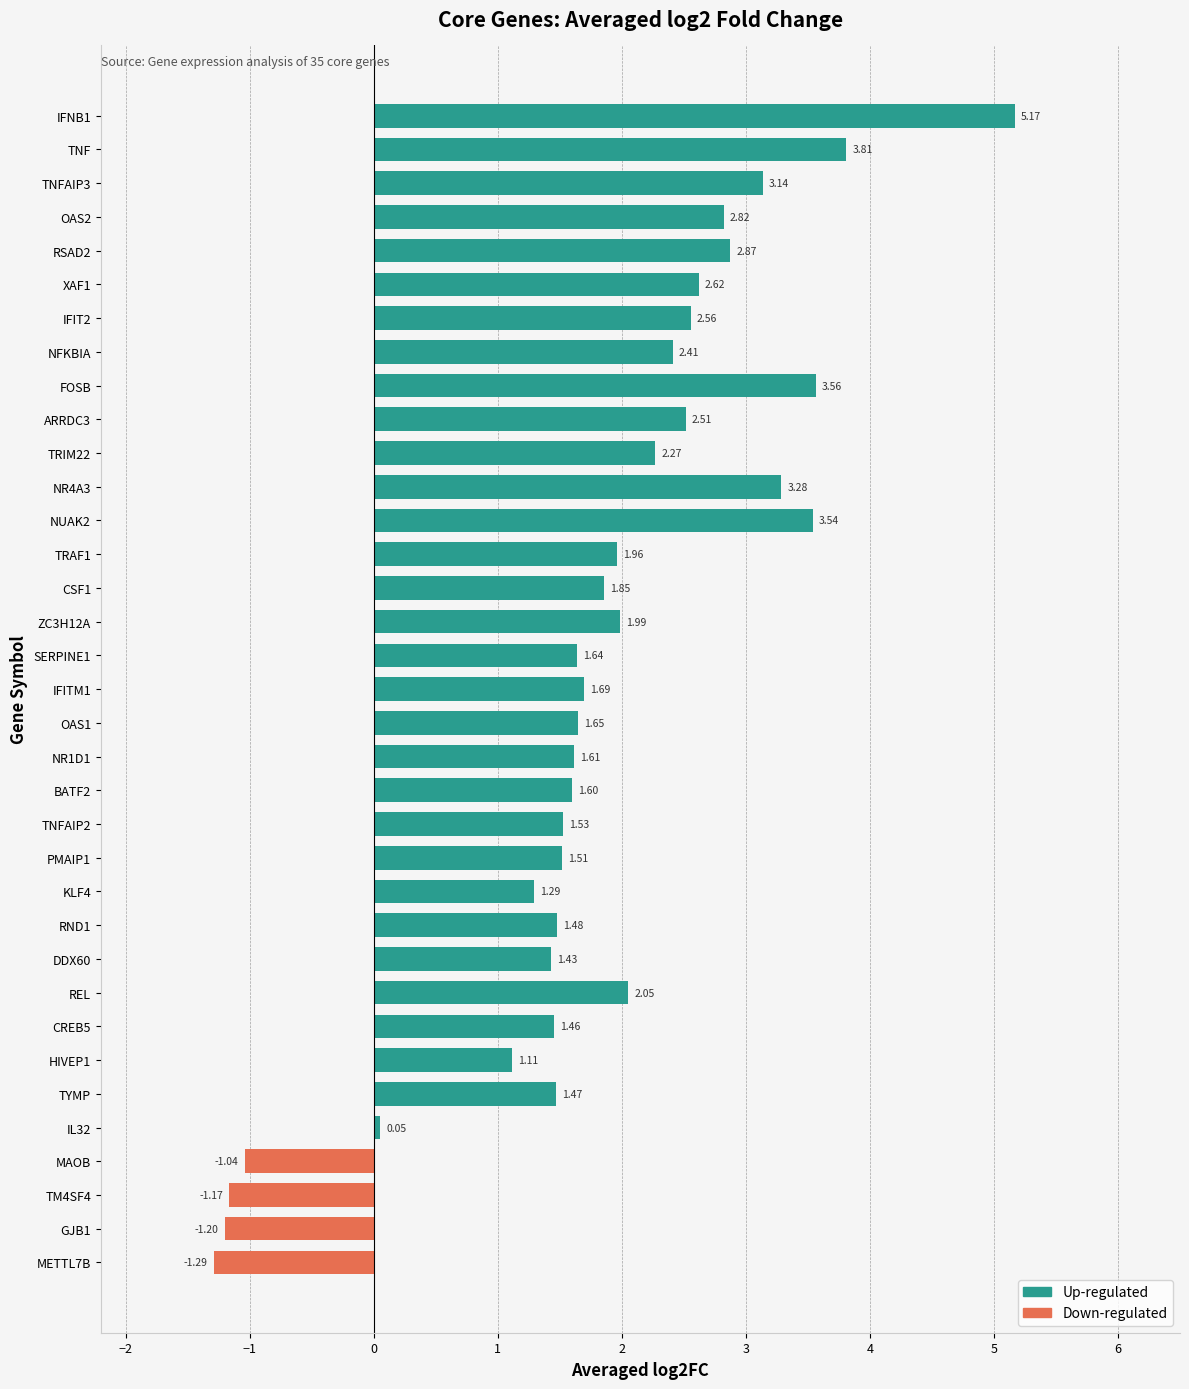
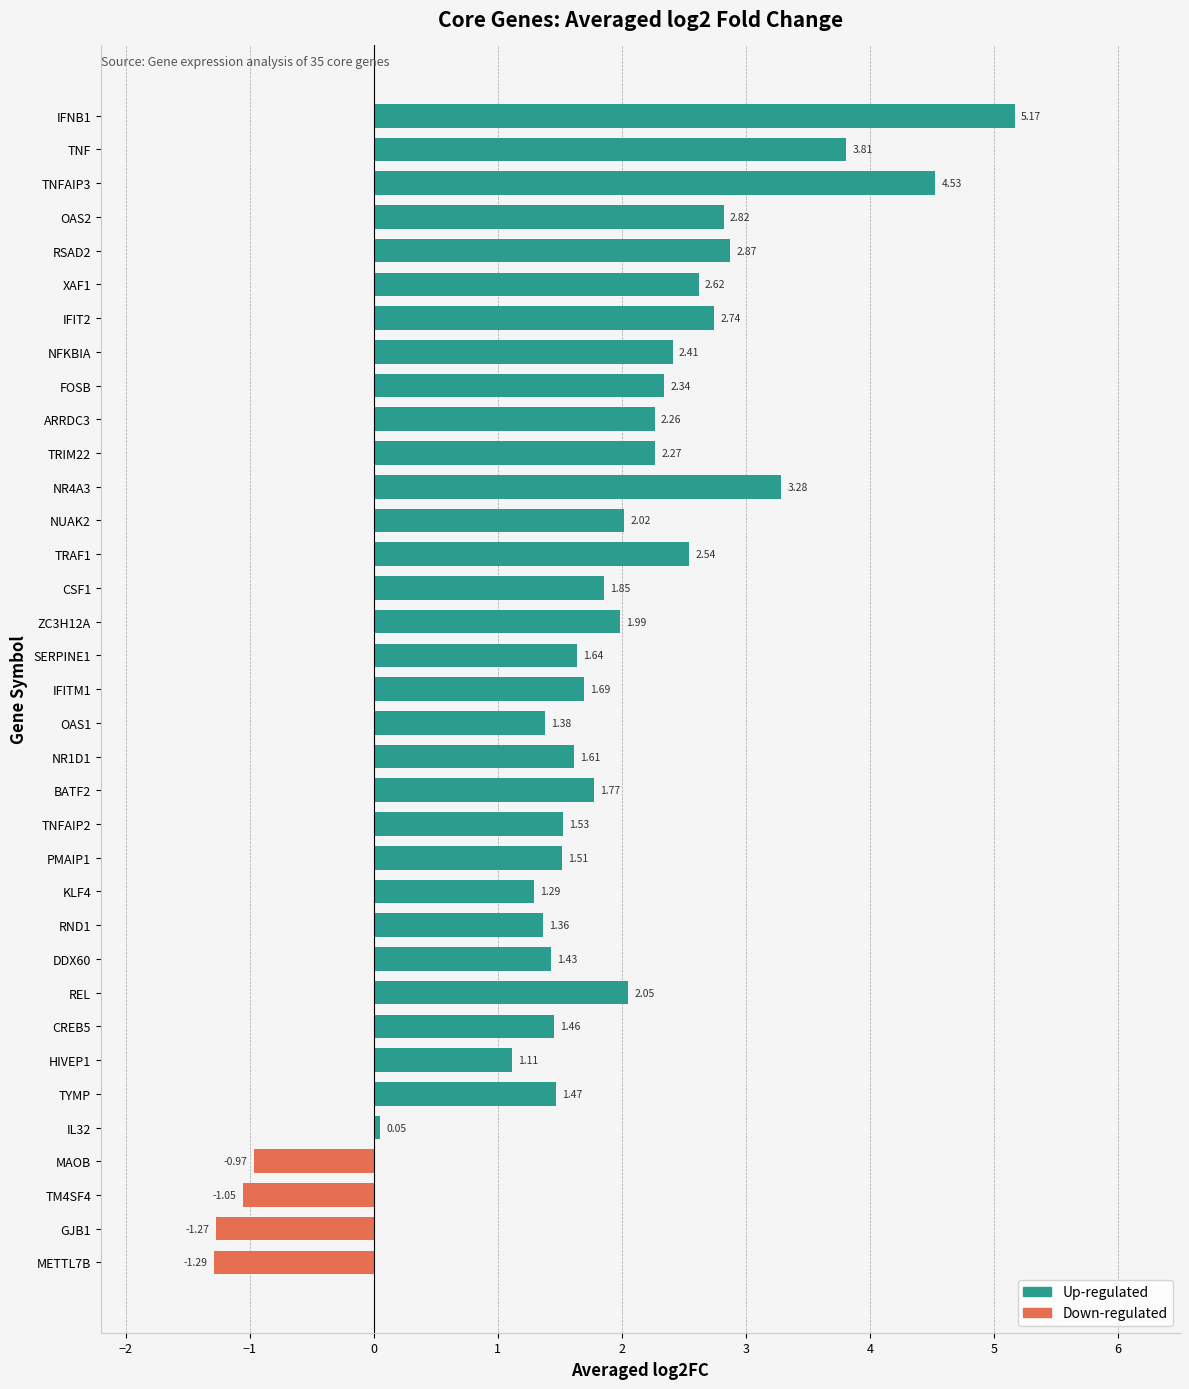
  {
    "IFNB1": 5.17,
    "TNF": 3.81,
-   "TNFAIP3": 3.14,
+   "TNFAIP3": 4.53,
    "OAS2": 2.82,
    "RSAD2": 2.87,
    "XAF1": 2.62,
-   "IFIT2": 2.56,
+   "IFIT2": 2.74,
    "NFKBIA": 2.41,
-   "FOSB": 3.56,
-   "ARRDC3": 2.51,
+   "FOSB": 2.34,
+   "ARRDC3": 2.26,
    "TRIM22": 2.27,
    "NR4A3": 3.28,
-   "NUAK2": 3.54,
-   "TRAF1": 1.96,
+   "NUAK2": 2.02,
+   "TRAF1": 2.54,
    "CSF1": 1.85,
    "ZC3H12A": 1.99,
    "SERPINE1": 1.64,
    "IFITM1": 1.69,
-   "OAS1": 1.65,
+   "OAS1": 1.38,
    "NR1D1": 1.61,
-   "BATF2": 1.60,
+   "BATF2": 1.77,
    "TNFAIP2": 1.53,
    "PMAIP1": 1.51,
    "KLF4": 1.29,
-   "RND1": 1.48,
+   "RND1": 1.36,
    "DDX60": 1.43,
    "REL": 2.05,
    "CREB5": 1.46,
    "HIVEP1": 1.11,
    "TYMP": 1.47,
    "IL32": 0.05,
-   "MAOB": -1.04,
-   "TM4SF4": -1.17,
-   "GJB1": -1.20,
+   "MAOB": -0.97,
+   "TM4SF4": -1.05,
+   "GJB1": -1.27,
    "METTL7B": -1.29
  }
